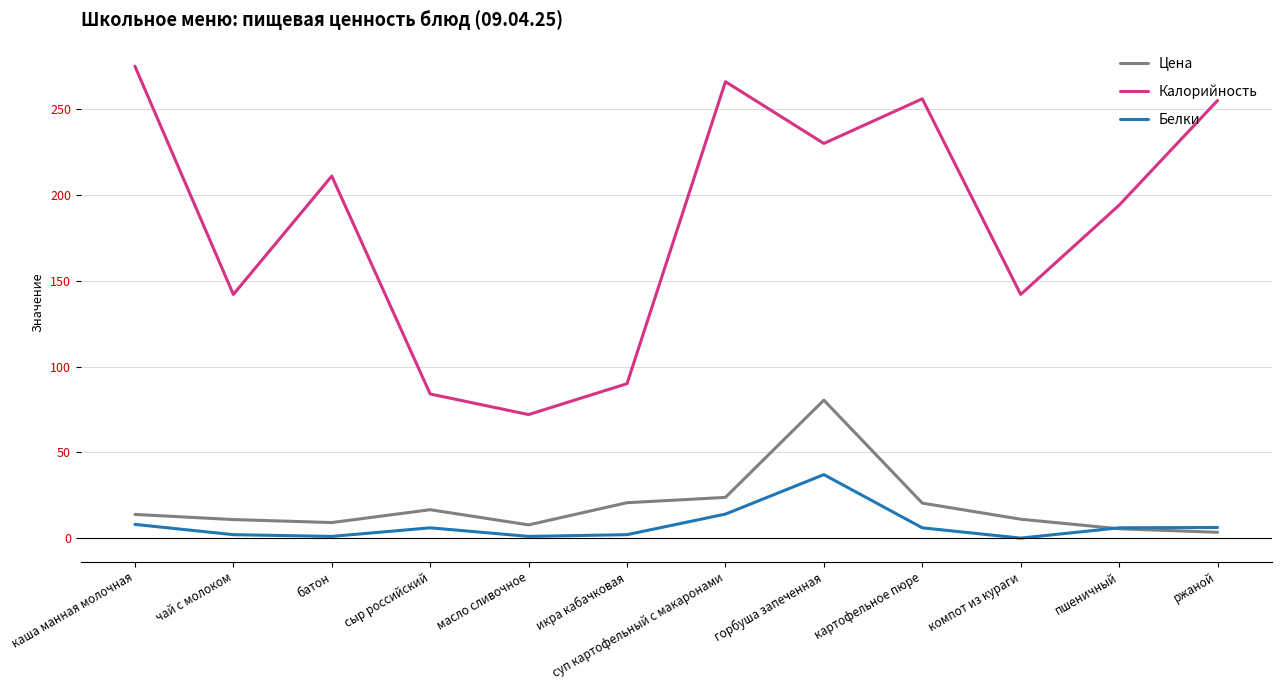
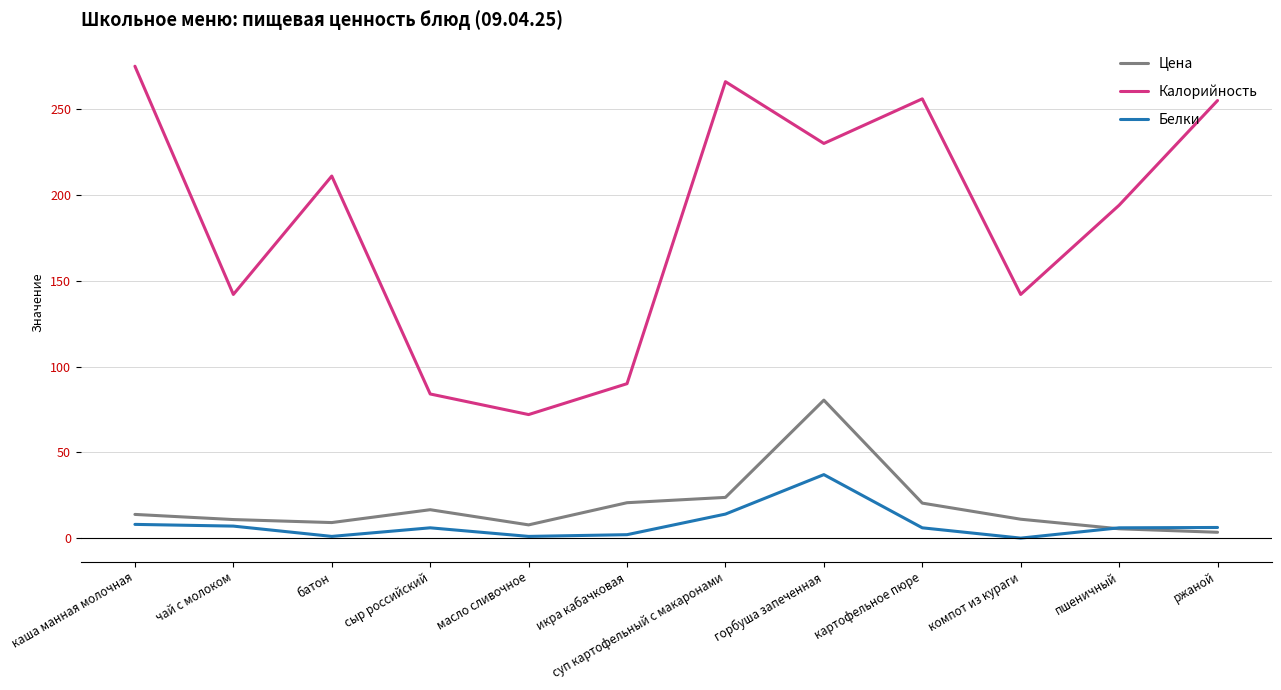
  {
    "Цена": {
      "каша манная молочная": 14,
      "чай с молоком": 11,
      "батон": 9,
      "сыр российский": 17,
      "масло сливочное": 8,
      "икра кабачковая": 21,
      "суп картофельный с макаронами": 24,
      "горбуша запеченная": 80,
      "картофельное пюре": 20,
      "компот из кураги": 11,
      "ржаной": 3
    },
    "Калорийность": {
      "каша манная молочная": 275,
      "чай с молоком": 142,
      "батон": 211,
      "сыр российский": 84,
      "масло сливочное": 72,
      "икра кабачковая": 90,
      "суп картофельный с макаронами": 266,
      "горбуша запеченная": 230,
      "картофельное пюре": 256,
      "компот из кураги": 142,
      "пшеничный": 194,
      "ржаной": 255
    },
    "Белки": {
      "каша манная молочная": 8,
-     "чай с молоком": 2,
+     "чай с молоком": 7,
      "батон": 1,
      "сыр российский": 6,
      "масло сливочное": 1,
      "икра кабачковая": 2,
      "суп картофельный с макаронами": 14,
      "горбуша запеченная": 37,
      "картофельное пюре": 6,
      "компот из кураги": 0,
      "ржаной": 6
    }
  }
